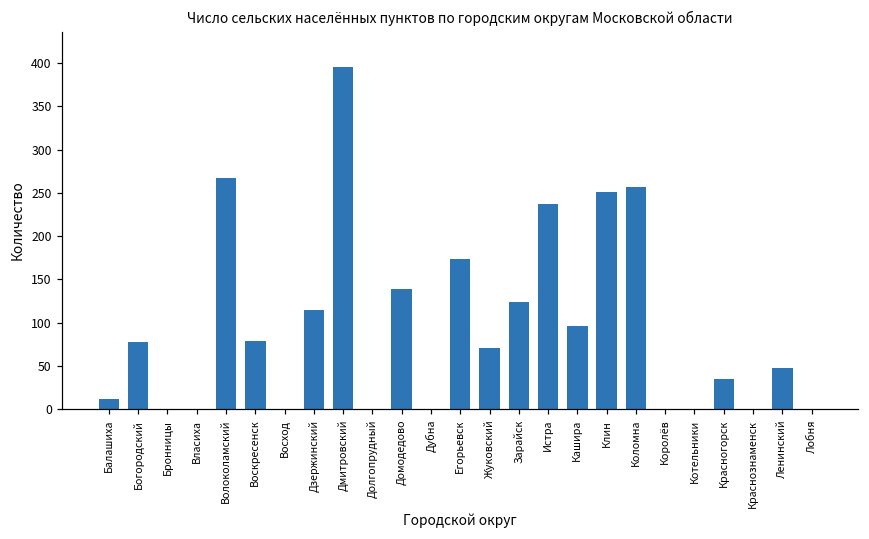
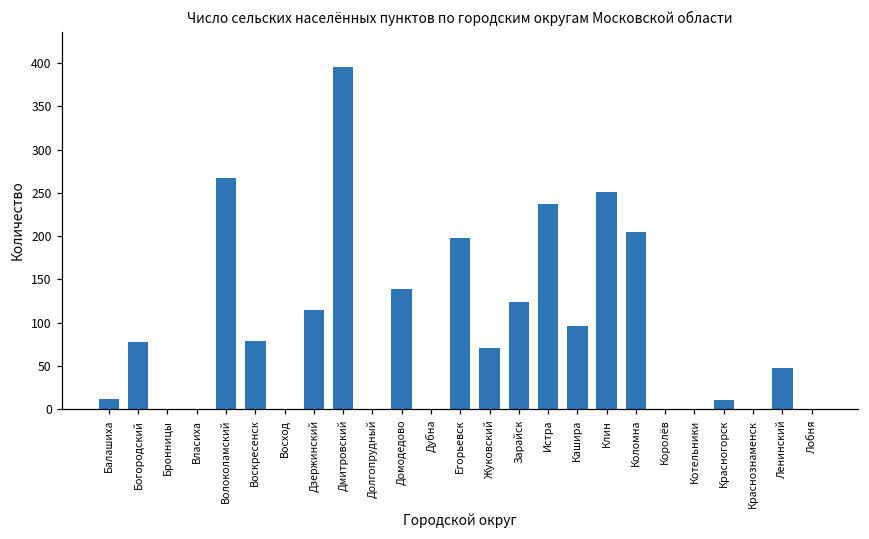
  {
    "Балашиха": 10,
    "Богородский": 80,
    "Бронницы": 0,
    "Власиха": 0,
    "Волоколамский": 270,
    "Воскресенск": 80,
    "Восход": 0,
    "Дзержинский": 120,
    "Дмитровский": 400,
    "Долгопрудный": 0,
    "Домодедово": 140,
    "Дубна": 0,
-   "Егорьевск": 170,
+   "Егорьевск": 200,
    "Жуковский": 70,
    "Зарайск": 120,
    "Истра": 240,
    "Кашира": 100,
    "Клин": 250,
-   "Коломна": 260,
+   "Коломна": 210,
    "Королёв": 0,
    "Котельники": 0,
-   "Красногорск": 40,
+   "Красногорск": 10,
    "Краснознаменск": 0,
    "Ленинский": 50,
    "Лобня": 0
  }
